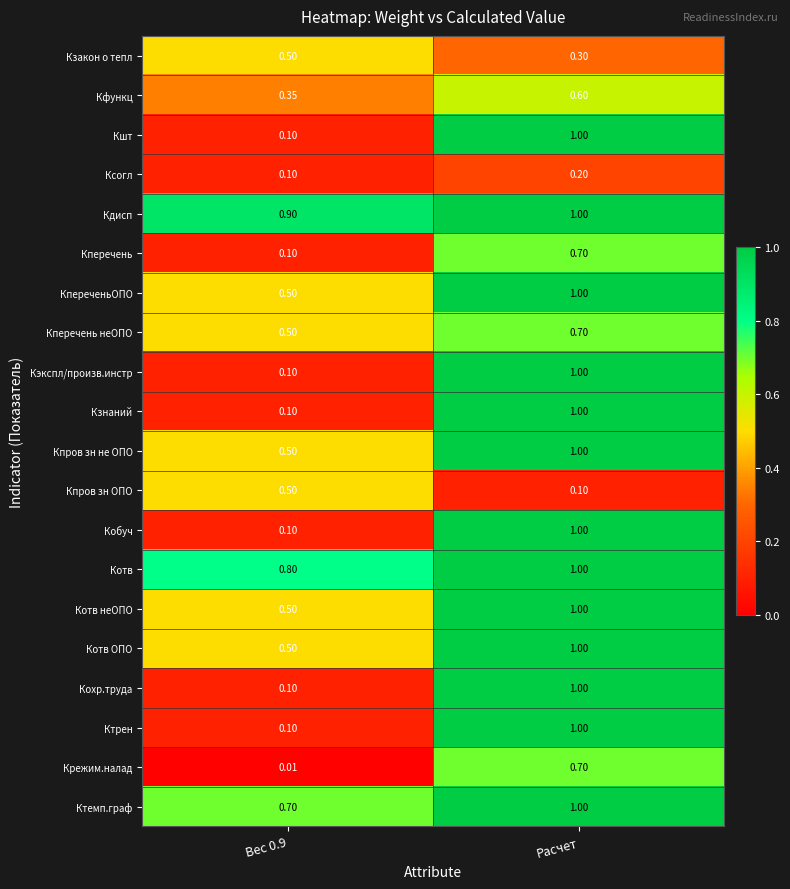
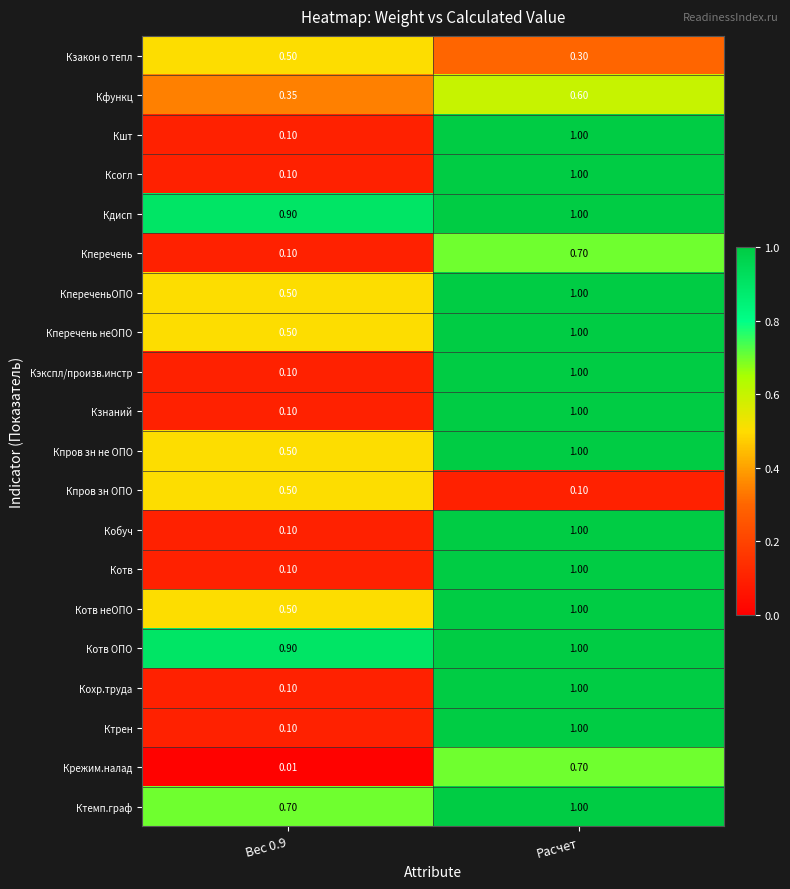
  {
    "Кзакон о тепл": {
      "Вес 0.9": 0.50,
      "Расчет": 0.30
    },
    "Кфункц": {
      "Вес 0.9": 0.35,
      "Расчет": 0.60
    },
    "Кшт": {
      "Вес 0.9": 0.10,
      "Расчет": 1.00
    },
    "Ксогл": {
      "Вес 0.9": 0.10,
-     "Расчет": 0.20
+     "Расчет": 1.00
    },
    "Кдисп": {
      "Вес 0.9": 0.90,
      "Расчет": 1.00
    },
    "Кперечень": {
      "Вес 0.9": 0.10,
      "Расчет": 0.70
    },
    "КпереченьОПО": {
      "Вес 0.9": 0.50,
      "Расчет": 1.00
    },
    "Кперечень неОПО": {
      "Вес 0.9": 0.50,
-     "Расчет": 0.70
+     "Расчет": 1.00
    },
    "Кэкспл/произв.инстр": {
      "Вес 0.9": 0.10,
      "Расчет": 1.00
    },
    "Кзнаний": {
      "Вес 0.9": 0.10,
      "Расчет": 1.00
    },
    "Кпров зн не ОПО": {
      "Вес 0.9": 0.50,
      "Расчет": 1.00
    },
    "Кпров зн ОПО": {
      "Вес 0.9": 0.50,
      "Расчет": 0.10
    },
    "Кобуч": {
      "Вес 0.9": 0.10,
      "Расчет": 1.00
    },
    "Котв": {
-     "Вес 0.9": 0.80,
+     "Вес 0.9": 0.10,
      "Расчет": 1.00
    },
    "Котв неОПО": {
      "Вес 0.9": 0.50,
      "Расчет": 1.00
    },
    "Котв ОПО": {
-     "Вес 0.9": 0.50,
+     "Вес 0.9": 0.90,
      "Расчет": 1.00
    },
    "Кохр.труда": {
      "Вес 0.9": 0.10,
      "Расчет": 1.00
    },
    "Ктрен": {
      "Вес 0.9": 0.10,
      "Расчет": 1.00
    },
    "Крежим.налад": {
      "Вес 0.9": 0.01,
      "Расчет": 0.70
    },
    "Ктемп.граф": {
      "Вес 0.9": 0.70,
      "Расчет": 1.00
    }
  }
